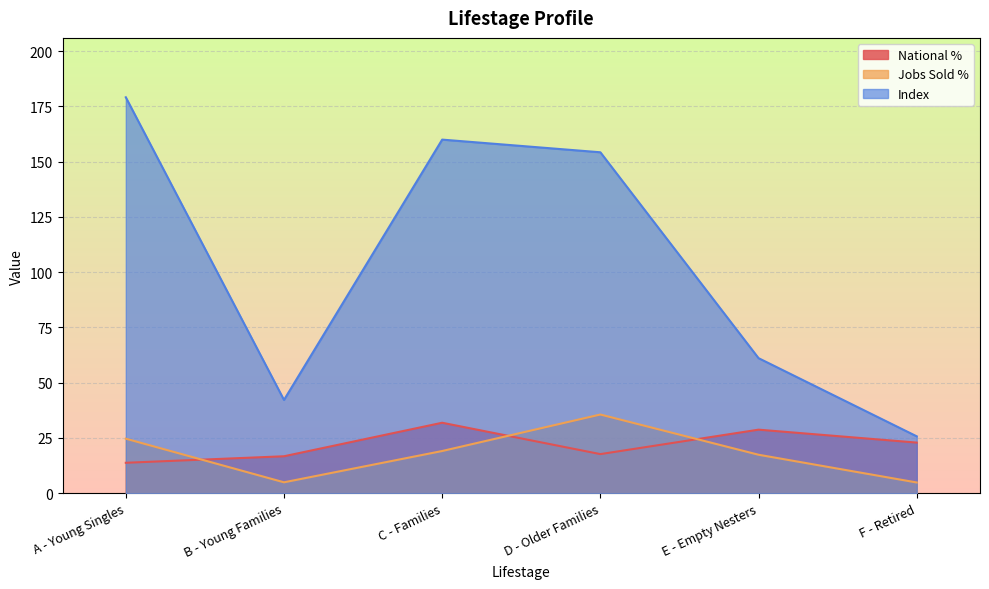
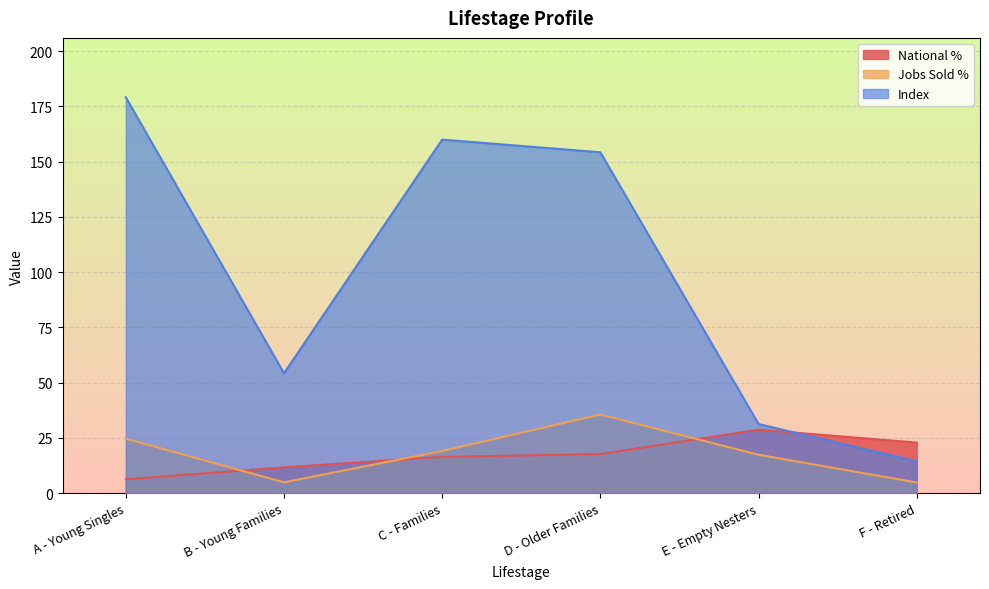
  {
    "National %": {
-     "A - Young Singles": 14,
-     "B - Young Families": 17,
-     "C - Families": 32,
+     "A - Young Singles": 6,
+     "B - Young Families": 12,
+     "C - Families": 16,
      "D - Older Families": 18,
      "E - Empty Nesters": 29,
      "F - Retired": 23
    },
    "Jobs Sold %": {
      "A - Young Singles": 25,
      "B - Young Families": 5,
      "C - Families": 19,
      "D - Older Families": 36,
      "E - Empty Nesters": 17,
      "F - Retired": 5
    },
    "Index": {
      "A - Young Singles": 179,
-     "B - Young Families": 42,
+     "B - Young Families": 54,
      "C - Families": 160,
      "D - Older Families": 154,
-     "E - Empty Nesters": 61,
-     "F - Retired": 26
+     "E - Empty Nesters": 31,
+     "F - Retired": 14
    }
  }
